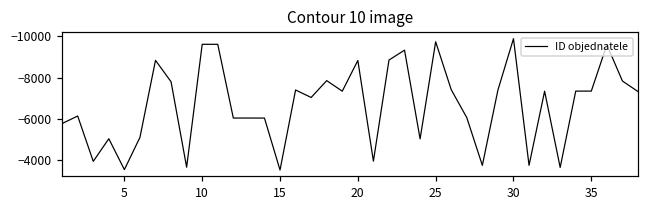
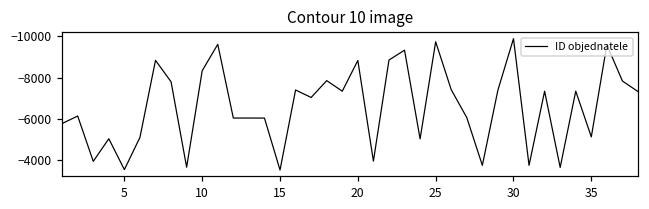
  {
    "5": -3500,
-   "10": -9600,
+   "10": -8300,
    "15": -3500,
    "20": -8800,
    "25": -9700,
    "30": -9900,
-   "35": -7300
+   "35": -5100
  }
